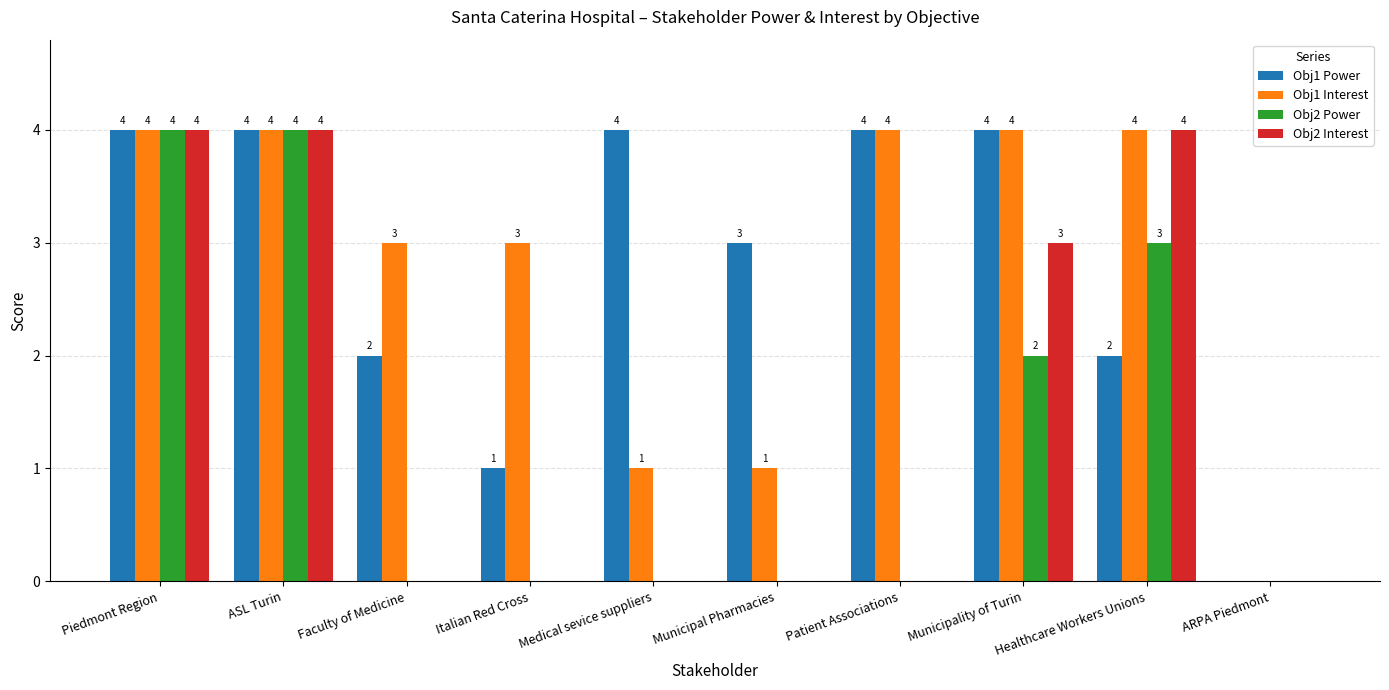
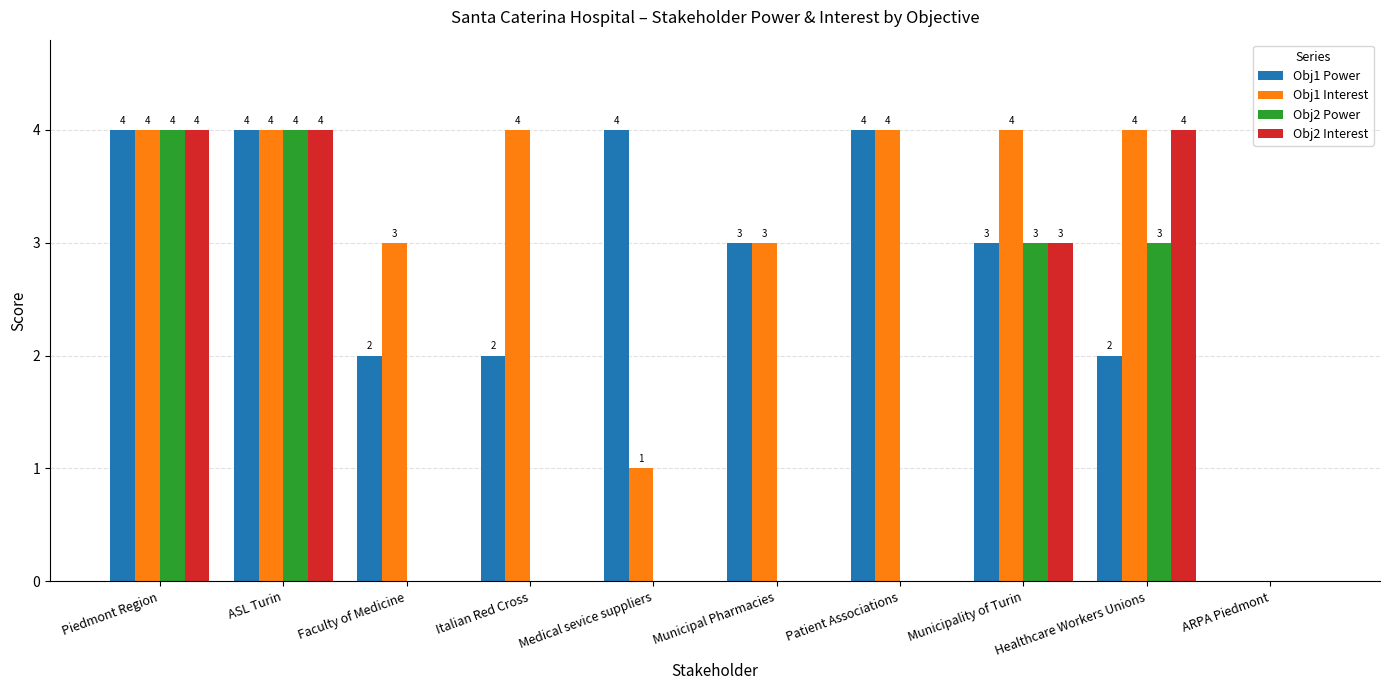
  {
    "Obj1 Power": {
      "Piedmont Region": 4,
      "ASL Turin": 4,
      "Faculty of Medicine": 2,
-     "Italian Red Cross": 1,
+     "Italian Red Cross": 2,
      "Medical sevice suppliers": 4,
      "Municipal Pharmacies": 3,
      "Patient Associations": 4,
-     "Municipality of Turin": 4,
+     "Municipality of Turin": 3,
      "Healthcare Workers Unions": 2
    },
    "Obj1 Interest": {
      "Piedmont Region": 4,
      "ASL Turin": 4,
      "Faculty of Medicine": 3,
-     "Italian Red Cross": 3,
+     "Italian Red Cross": 4,
      "Medical sevice suppliers": 1,
-     "Municipal Pharmacies": 1,
+     "Municipal Pharmacies": 3,
      "Patient Associations": 4,
      "Municipality of Turin": 4,
      "Healthcare Workers Unions": 4
    },
    "Obj2 Power": {
      "Piedmont Region": 4,
      "ASL Turin": 4,
-     "Municipality of Turin": 2,
+     "Municipality of Turin": 3,
      "Healthcare Workers Unions": 3
    },
    "Obj2 Interest": {
      "Piedmont Region": 4,
      "ASL Turin": 4,
      "Municipality of Turin": 3,
      "Healthcare Workers Unions": 4
    }
  }
